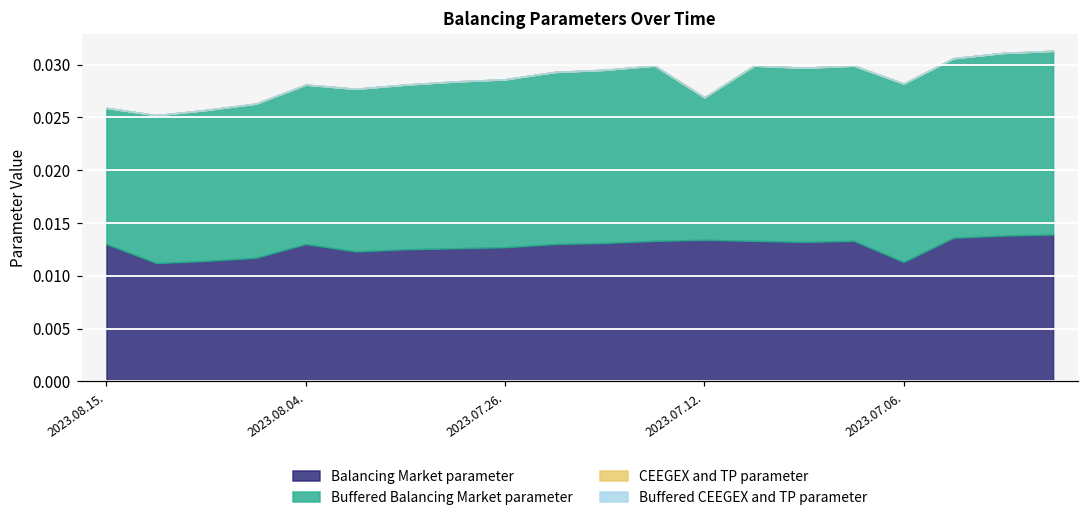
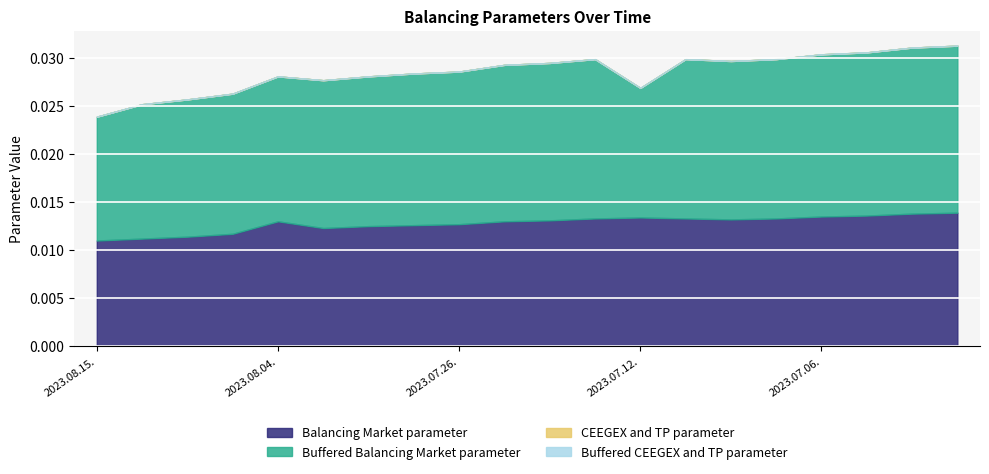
  {
    "Balancing Market parameter": {
-     "2023.08.15.": 0.013,
+     "2023.08.15.": 0.011,
      "2023.08.04.": 0.013,
      "2023.07.26.": 0.013,
      "2023.07.12.": 0.013,
-     "2023.07.06.": 0.011
+     "2023.07.06.": 0.014
    }
  }
